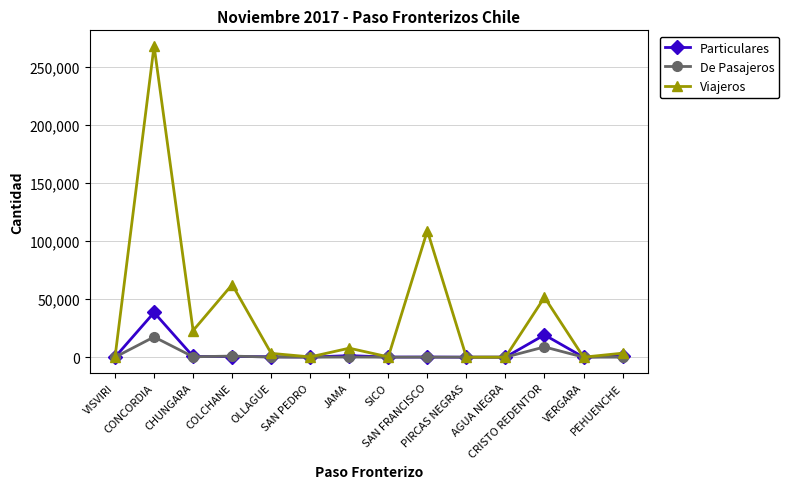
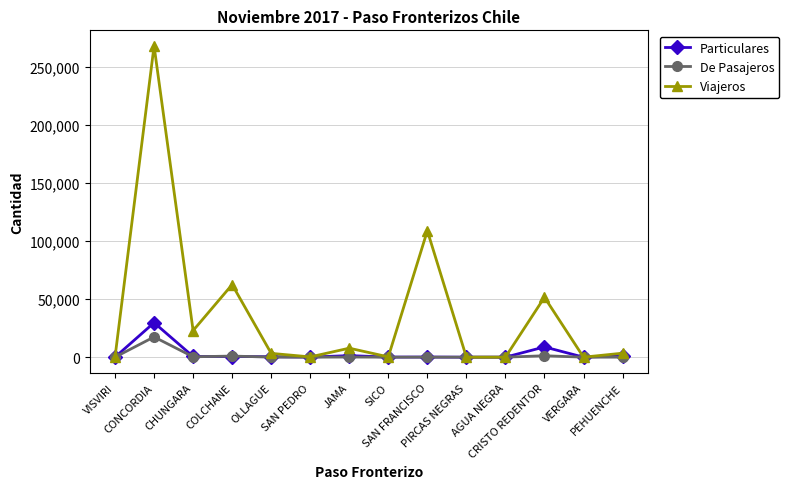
  {
    "Particulares": {
-     "CONCORDIA": "39,000",
-     "CRISTO REDENTOR": "19,000"
+     "CONCORDIA": "30,000",
+     "CRISTO REDENTOR": "9,000"
    },
    "De Pasajeros": {
      "CONCORDIA": "17,000",
-     "CRISTO REDENTOR": "9,000"
+     "CRISTO REDENTOR": "1,000"
    },
    "Viajeros": {
      "CONCORDIA": "268,000",
      "CHUNGARA": "23,000",
      "COLCHANE": "63,000",
      "OLLAGUE": "3,000",
      "JAMA": "8,000",
      "SAN FRANCISCO": "109,000",
      "CRISTO REDENTOR": "52,000",
      "PEHUENCHE": "3,000"
    }
  }
